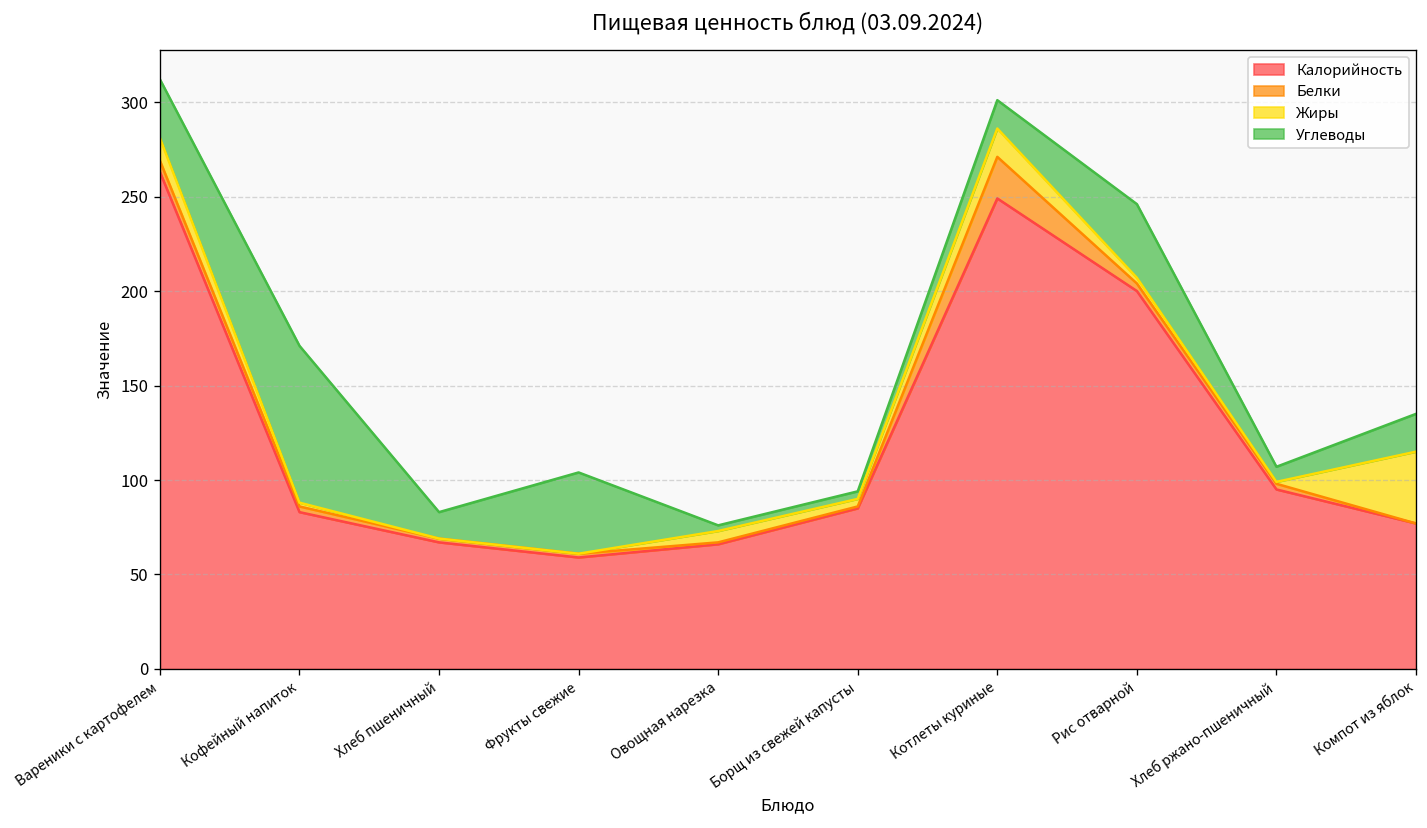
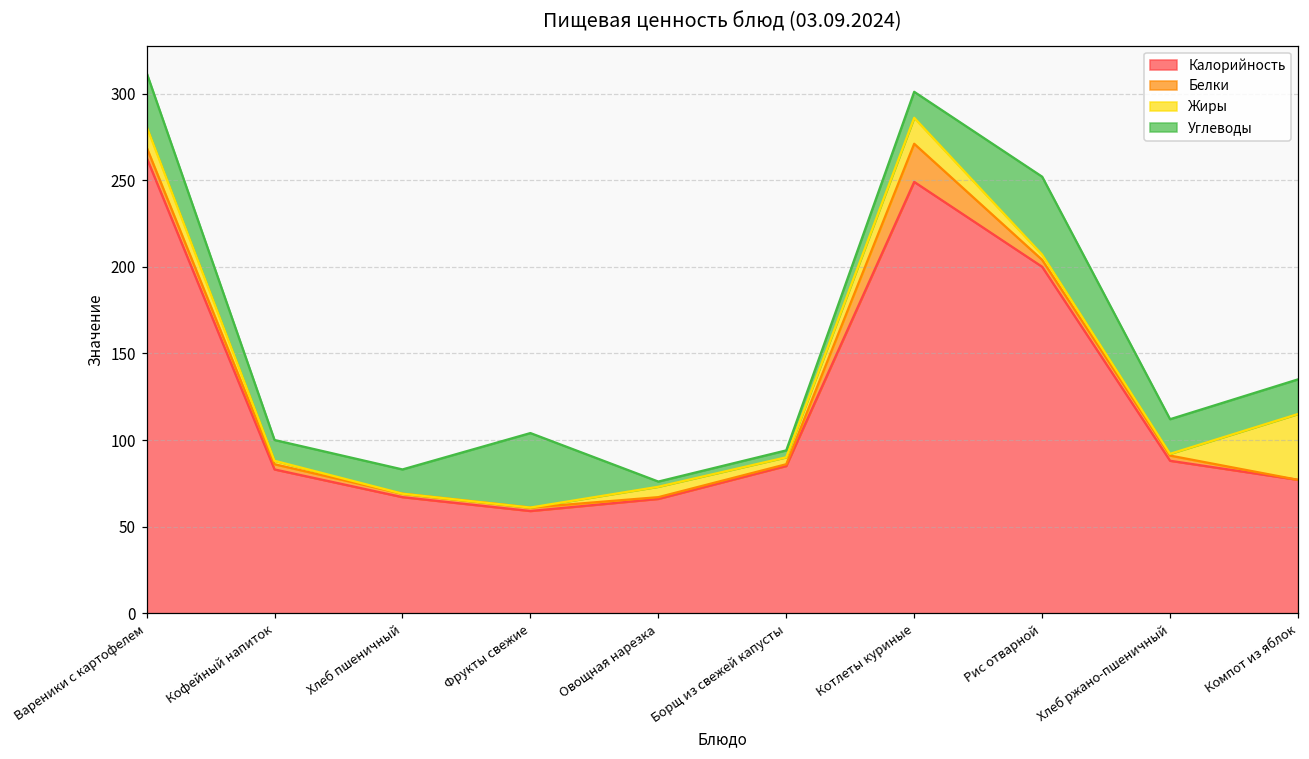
  {
    "Калорийность": {
      "Вареники с картофелем": 263,
      "Кофейный напиток": 83,
      "Хлеб пшеничный": 67,
      "Фрукты свежие": 59,
      "Котлеты куриные": 249,
      "Рис отварной": 200,
-     "Хлеб ржано-пшеничный": 95
+     "Хлеб ржано-пшеничный": 88
    },
    "Белки": {
      "Вареники с картофелем": 6,
      "Кофейный напиток": 3,
      "Котлеты куриные": 22,
      "Рис отварной": 4
    },
    "Жиры": {
      "Вареники с картофелем": 12,
      "Кофейный напиток": 2,
      "Овощная нарезка": 6,
      "Борщ из свежей капусты": 4,
      "Котлеты куриные": 15,
      "Рис отварной": 3,
      "Компот из яблок": 38
    },
    "Углеводы": {
      "Вареники с картофелем": 31,
-     "Кофейный напиток": 83,
+     "Кофейный напиток": 12,
      "Хлеб пшеничный": 14,
      "Фрукты свежие": 43,
      "Овощная нарезка": 3,
      "Борщ из свежей капусты": 4,
      "Котлеты куриные": 15,
-     "Рис отварной": 39,
-     "Хлеб ржано-пшеничный": 8,
+     "Рис отварной": 45,
+     "Хлеб ржано-пшеничный": 20,
      "Компот из яблок": 20
    }
  }
